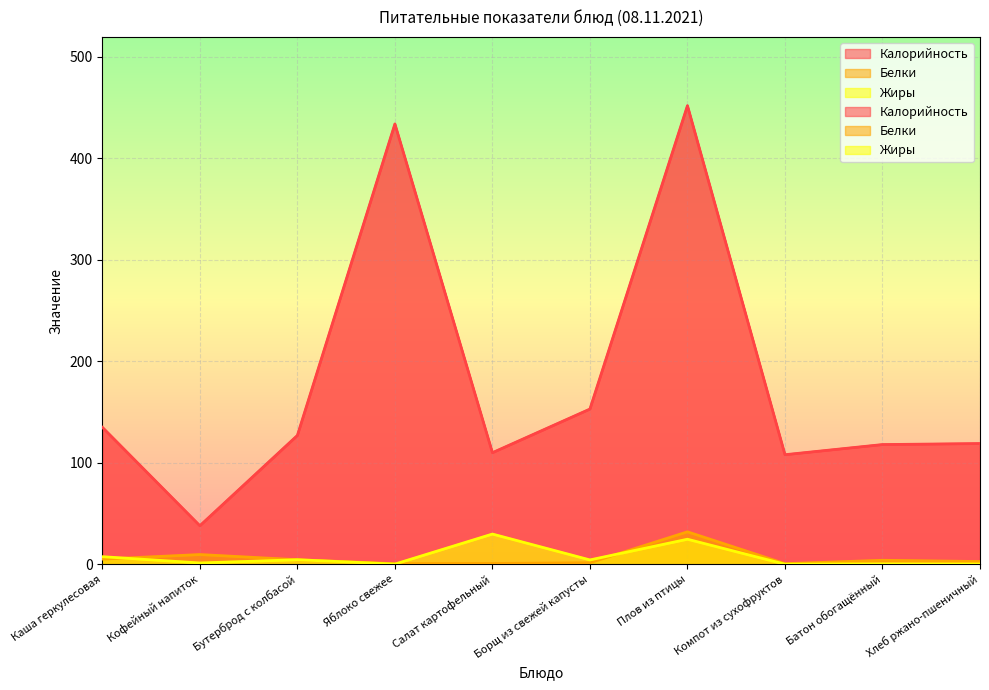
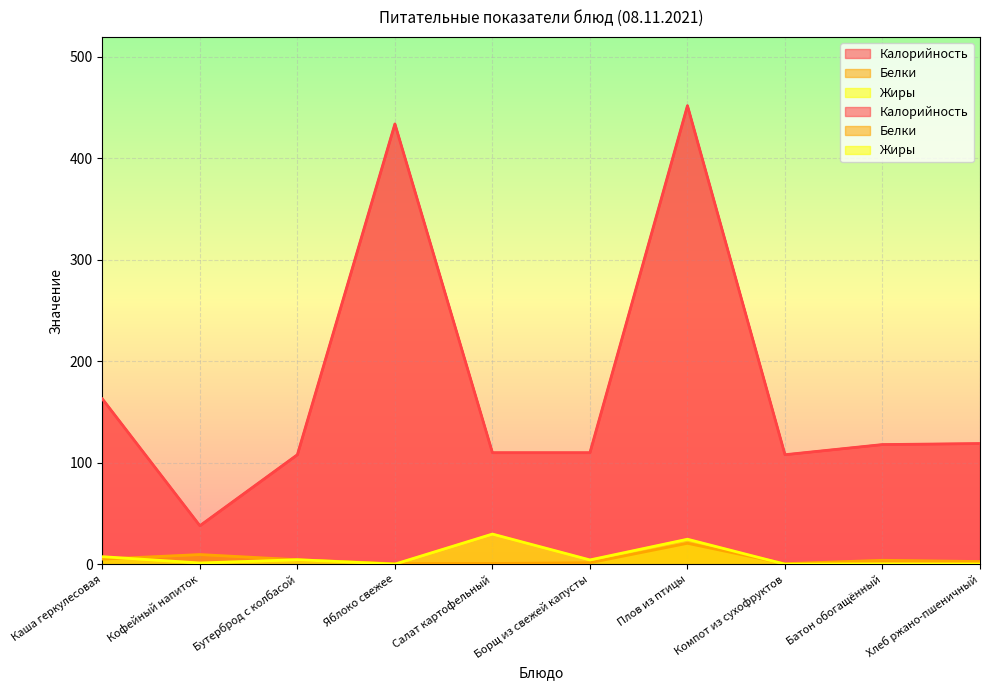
  {
    "Калорийность": {
-     "Каша геркулесовая": 135,
+     "Каша геркулесовая": 163,
      "Кофейный напиток": 38,
-     "Бутерброд с колбасой": 127,
+     "Бутерброд с колбасой": 108,
      "Яблоко свежее": 434,
      "Салат картофельный": 110,
-     "Борщ из свежей капусты": 153,
+     "Борщ из свежей капусты": 110,
      "Плов из птицы": 452,
      "Компот из сухофруктов": 108,
      "Батон обогащённый": 118,
      "Хлеб ржано-пшеничный": 119
    },
    "Белки": {
      "Кофейный напиток": 10,
      "Салат картофельный": 1,
      "Борщ из свежей капусты": 2,
-     "Плов из птицы": 32,
+     "Плов из птицы": 21,
      "Батон обогащённый": 4
    },
    "Жиры": {
      "Кофейный напиток": 1,
      "Салат картофельный": 30,
      "Борщ из свежей капусты": 4,
      "Плов из птицы": 25,
      "Батон обогащённый": 1
    }
  }
